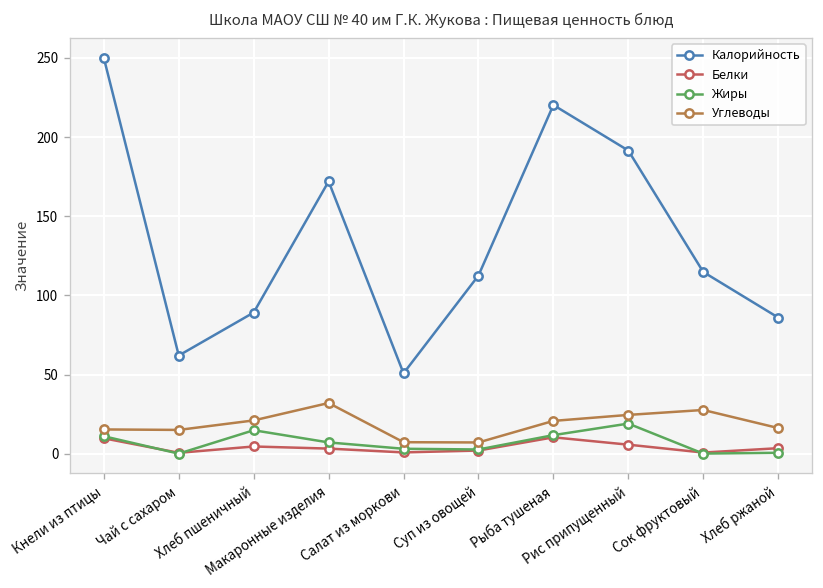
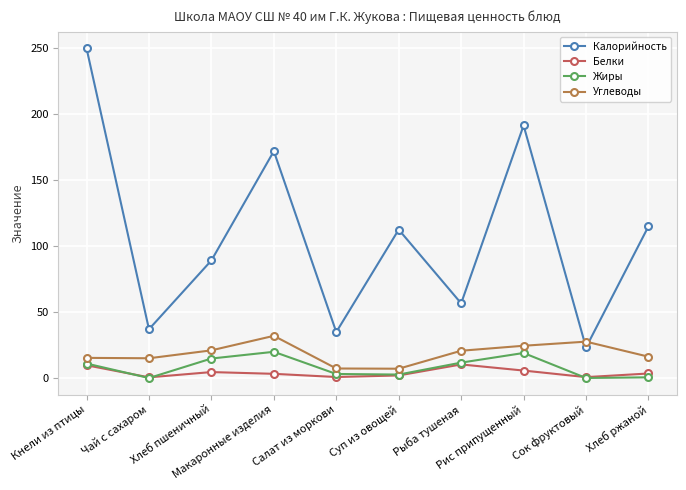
  {
    "Калорийность": {
      "Кнели из птицы": 250,
-     "Чай с сахаром": 62,
+     "Чай с сахаром": 37,
      "Хлеб пшеничный": 89,
      "Макаронные изделия": 172,
-     "Салат из моркови": 51,
+     "Салат из моркови": 35,
      "Суп из овощей": 113,
-     "Рыба тушеная": 220,
+     "Рыба тушеная": 57,
      "Рис припущенный": 192,
-     "Сок фруктовый": 115,
-     "Хлеб ржаной": 86
+     "Сок фруктовый": 23,
+     "Хлеб ржаной": 115
    },
    "Жиры": {
      "Хлеб пшеничный": 15,
-     "Макаронные изделия": 7,
+     "Макаронные изделия": 20,
      "Салат из моркови": 3,
      "Рис припущенный": 19,
      "Хлеб ржаной": 1
    }
  }
